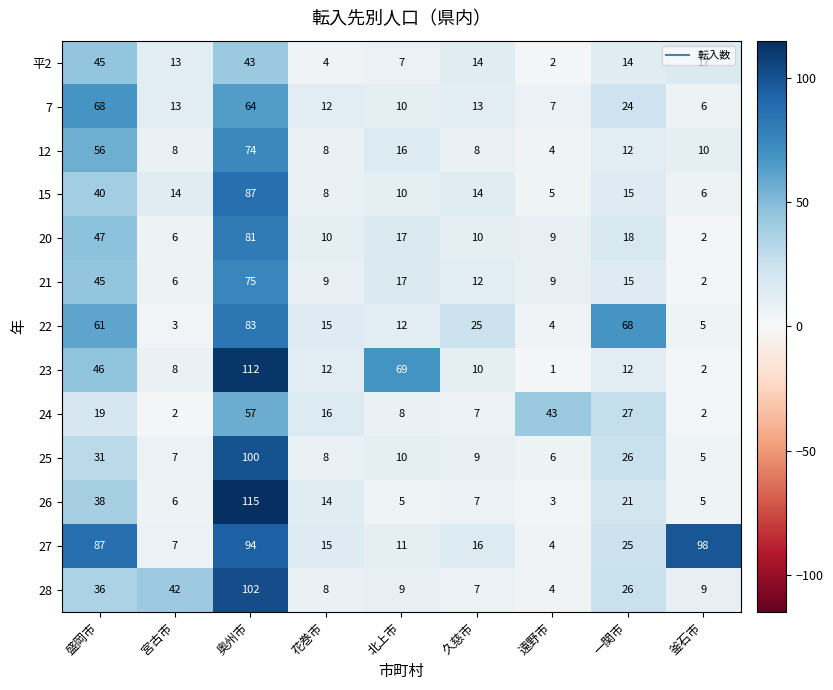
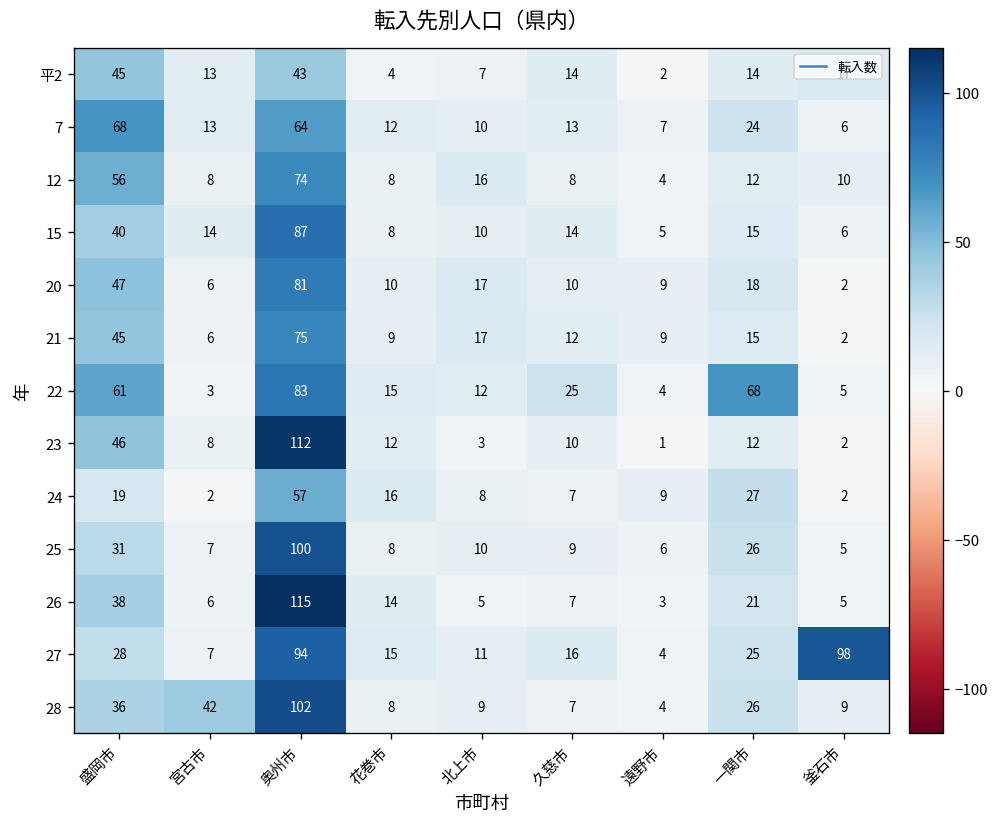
  {
    "平2": {
      "盛岡市": 45,
      "宮古市": 13,
      "奥州市": 43,
      "花巻市": 4,
      "北上市": 7,
      "久慈市": 14,
      "遠野市": 2,
      "一関市": 14
    },
    "7": {
      "盛岡市": 68,
      "宮古市": 13,
      "奥州市": 64,
      "花巻市": 12,
      "北上市": 10,
      "久慈市": 13,
      "遠野市": 7,
      "一関市": 24,
      "釜石市": 6
    },
    "12": {
      "盛岡市": 56,
      "宮古市": 8,
      "奥州市": 74,
      "花巻市": 8,
      "北上市": 16,
      "久慈市": 8,
      "遠野市": 4,
      "一関市": 12,
      "釜石市": 10
    },
    "15": {
      "盛岡市": 40,
      "宮古市": 14,
      "奥州市": 87,
      "花巻市": 8,
      "北上市": 10,
      "久慈市": 14,
      "遠野市": 5,
      "一関市": 15,
      "釜石市": 6
    },
    "20": {
      "盛岡市": 47,
      "宮古市": 6,
      "奥州市": 81,
      "花巻市": 10,
      "北上市": 17,
      "久慈市": 10,
      "遠野市": 9,
      "一関市": 18,
      "釜石市": 2
    },
    "21": {
      "盛岡市": 45,
      "宮古市": 6,
      "奥州市": 75,
      "花巻市": 9,
      "北上市": 17,
      "久慈市": 12,
      "遠野市": 9,
      "一関市": 15,
      "釜石市": 2
    },
    "22": {
      "盛岡市": 61,
      "宮古市": 3,
      "奥州市": 83,
      "花巻市": 15,
      "北上市": 12,
      "久慈市": 25,
      "遠野市": 4,
      "一関市": 68,
      "釜石市": 5
    },
    "23": {
      "盛岡市": 46,
      "宮古市": 8,
      "奥州市": 112,
      "花巻市": 12,
-     "北上市": 69,
+     "北上市": 3,
      "久慈市": 10,
      "遠野市": 1,
      "一関市": 12,
      "釜石市": 2
    },
    "24": {
      "盛岡市": 19,
      "宮古市": 2,
      "奥州市": 57,
      "花巻市": 16,
      "北上市": 8,
      "久慈市": 7,
-     "遠野市": 43,
+     "遠野市": 9,
      "一関市": 27,
      "釜石市": 2
    },
    "25": {
      "盛岡市": 31,
      "宮古市": 7,
      "奥州市": 100,
      "花巻市": 8,
      "北上市": 10,
      "久慈市": 9,
      "遠野市": 6,
      "一関市": 26,
      "釜石市": 5
    },
    "26": {
      "盛岡市": 38,
      "宮古市": 6,
      "奥州市": 115,
      "花巻市": 14,
      "北上市": 5,
      "久慈市": 7,
      "遠野市": 3,
      "一関市": 21,
      "釜石市": 5
    },
    "27": {
-     "盛岡市": 87,
+     "盛岡市": 28,
      "宮古市": 7,
      "奥州市": 94,
      "花巻市": 15,
      "北上市": 11,
      "久慈市": 16,
      "遠野市": 4,
      "一関市": 25,
      "釜石市": 98
    },
    "28": {
      "盛岡市": 36,
      "宮古市": 42,
      "奥州市": 102,
      "花巻市": 8,
      "北上市": 9,
      "久慈市": 7,
      "遠野市": 4,
      "一関市": 26,
      "釜石市": 9
    }
  }
